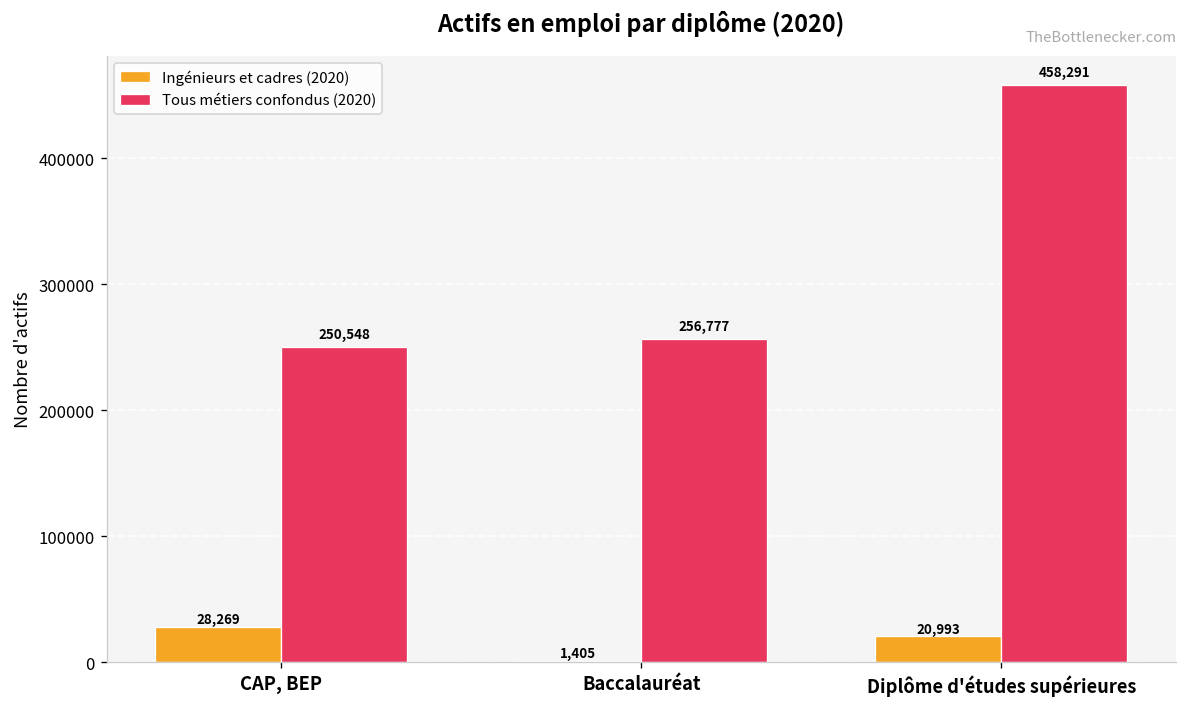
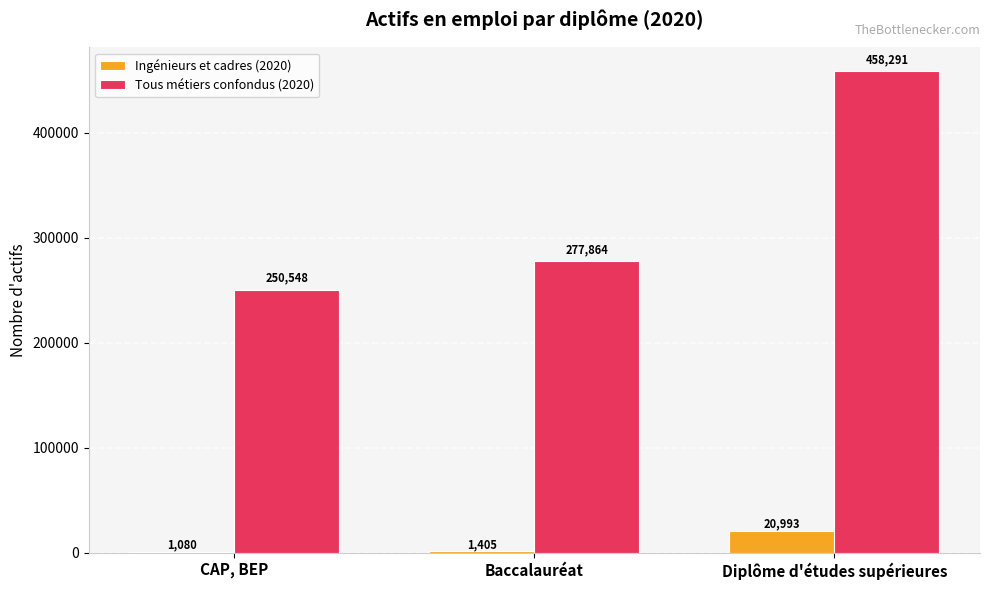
  {
    "Ingénieurs et cadres (2020)": {
-     "CAP, BEP": "28,269",
+     "CAP, BEP": "1,080",
      "Baccalauréat": "1,405",
      "Diplôme d'études supérieures": "20,993"
    },
    "Tous métiers confondus (2020)": {
      "CAP, BEP": "250,548",
-     "Baccalauréat": "256,777",
+     "Baccalauréat": "277,864",
      "Diplôme d'études supérieures": "458,291"
    }
  }
